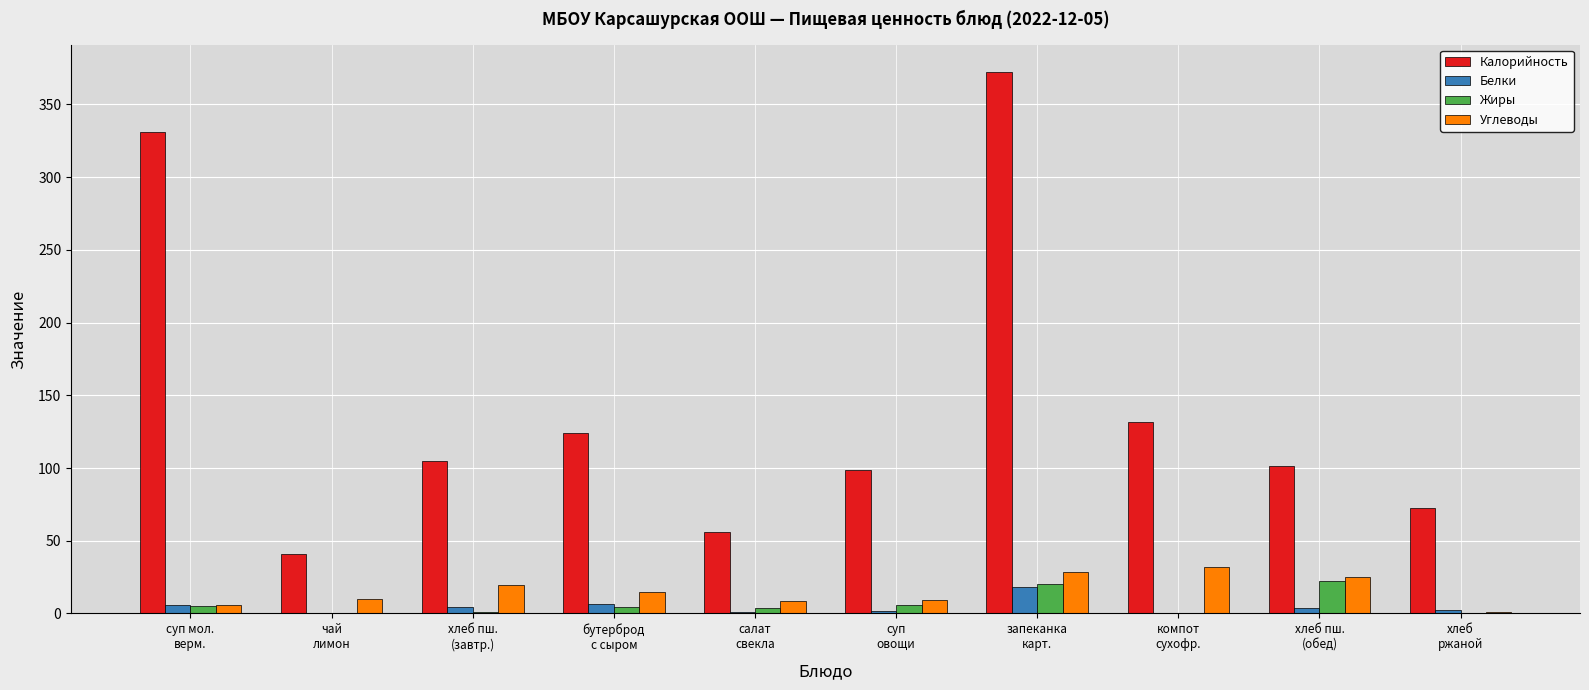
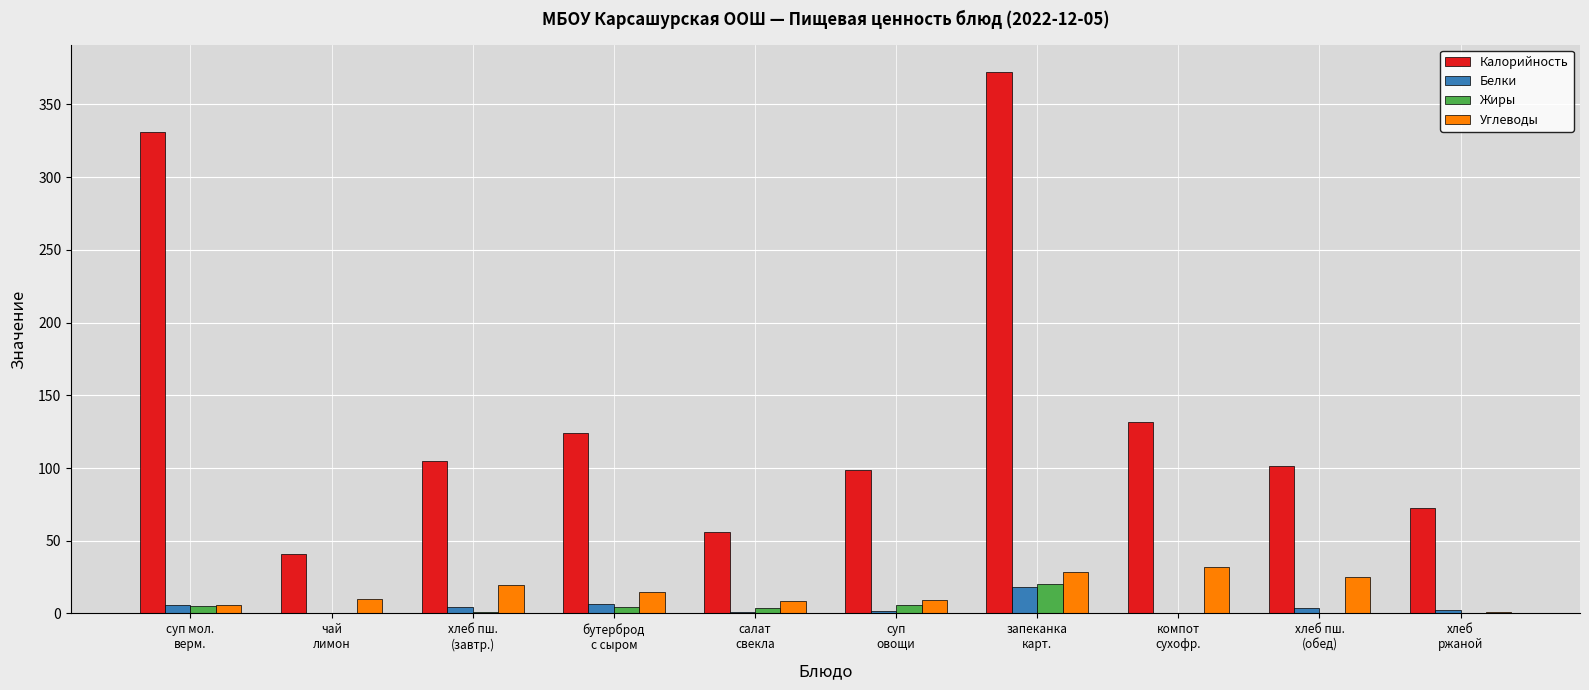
  {
    "Калорийность": {
      "суп мол. верм.": 331,
      "чай лимон": 41,
      "хлеб пш. (завтр.)": 105,
      "бутерброд с сыром": 124,
      "салат свекла": 56,
      "суп овощи": 98,
      "запеканка карт.": 372,
      "компот сухофр.": 131,
      "хлеб пш. (обед)": 101,
      "хлеб ржаной": 72
    },
    "Белки": {
      "суп мол. верм.": 6,
      "хлеб пш. (завтр.)": 4,
      "бутерброд с сыром": 6,
      "запеканка карт.": 18,
      "хлеб пш. (обед)": 4,
      "хлеб ржаной": 3
    },
    "Жиры": {
      "суп мол. верм.": 5,
      "бутерброд с сыром": 4,
      "салат свекла": 4,
      "суп овощи": 6,
      "запеканка карт.": 21,
-     "хлеб пш. (обед)": 22
+     "хлеб пш. (обед)": 0
    },
    "Углеводы": {
      "суп мол. верм.": 6,
      "чай лимон": 10,
      "хлеб пш. (завтр.)": 19,
      "бутерброд с сыром": 15,
      "салат свекла": 8,
      "суп овощи": 9,
      "запеканка карт.": 29,
      "компот сухофр.": 32,
      "хлеб пш. (обед)": 25
    }
  }
